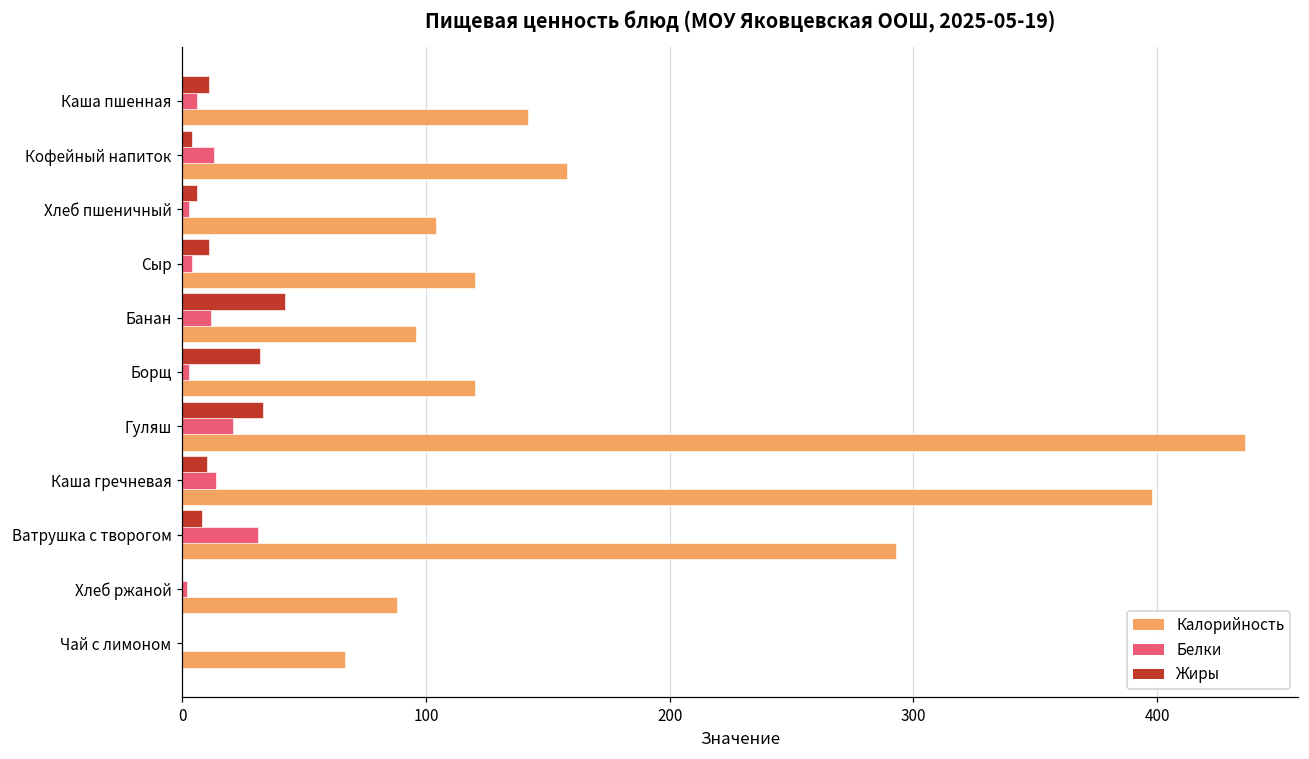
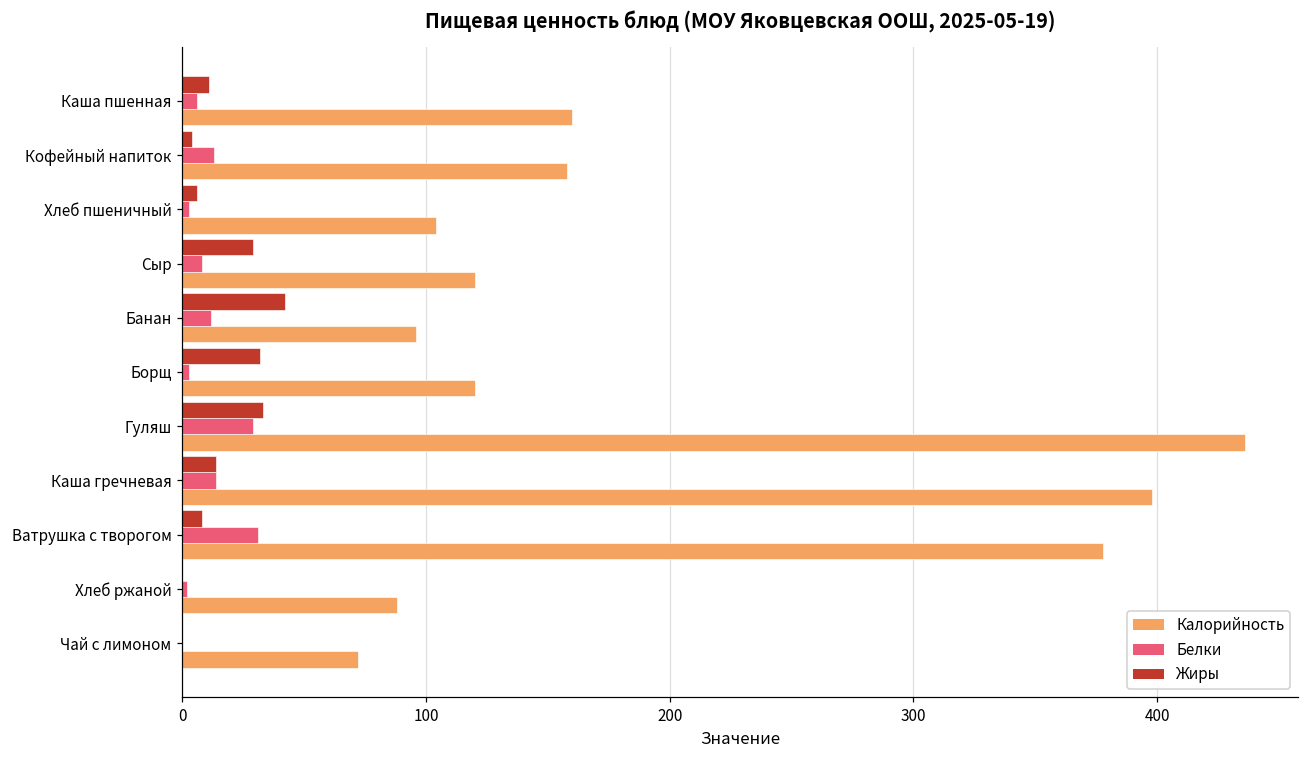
  {
    "Калорийность": {
-     "Каша пшенная": 142,
+     "Каша пшенная": 160,
      "Кофейный напиток": 158,
      "Хлеб пшеничный": 104,
      "Сыр": 120,
      "Банан": 96,
      "Борщ": 120,
      "Гуляш": 436,
      "Каша гречневая": 398,
-     "Ватрушка с творогом": 293,
+     "Ватрушка с творогом": 378,
      "Хлеб ржаной": 88,
-     "Чай с лимоном": 67
+     "Чай с лимоном": 72
    },
    "Белки": {
      "Каша пшенная": 6,
      "Кофейный напиток": 13,
      "Хлеб пшеничный": 3,
-     "Сыр": 4,
+     "Сыр": 8,
      "Банан": 12,
      "Борщ": 3,
-     "Гуляш": 21,
+     "Гуляш": 29,
      "Каша гречневая": 14,
      "Ватрушка с творогом": 31,
      "Хлеб ржаной": 2,
      "Чай с лимоном": 0
    },
    "Жиры": {
      "Каша пшенная": 11,
      "Кофейный напиток": 4,
      "Хлеб пшеничный": 6,
-     "Сыр": 11,
+     "Сыр": 29,
      "Банан": 42,
      "Борщ": 32,
      "Гуляш": 33,
-     "Каша гречневая": 10,
+     "Каша гречневая": 14,
      "Ватрушка с творогом": 8,
      "Хлеб ржаной": 0,
      "Чай с лимоном": 0
    }
  }
